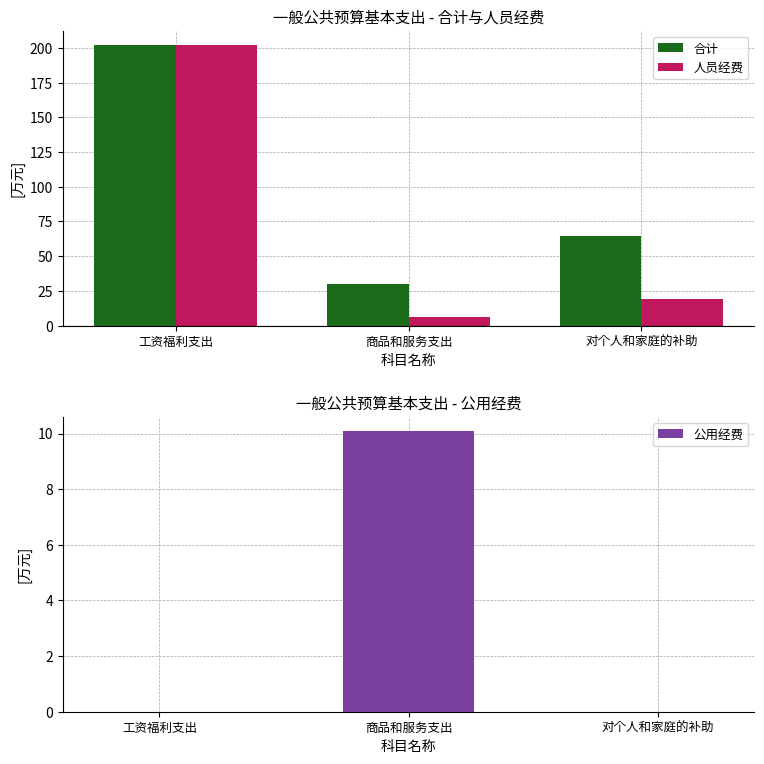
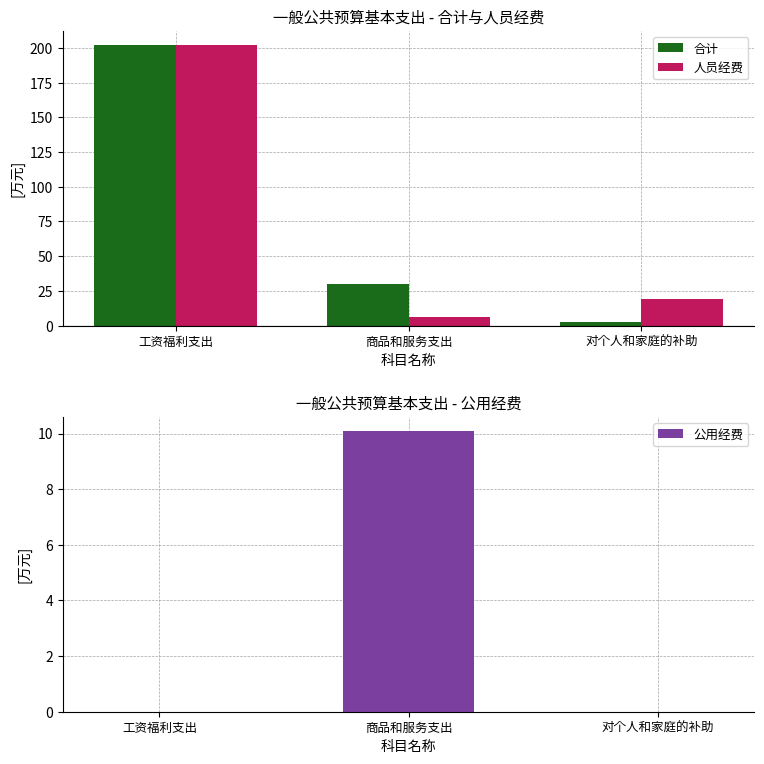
  {
    "一般公共预算基本支出 - 合计与人员经费": {
      "合计": {
        "工资福利支出": 202,
        "商品和服务支出": 30,
-       "对个人和家庭的补助": 65
+       "对个人和家庭的补助": 3
      },
      "人员经费": {
        "工资福利支出": 202,
        "商品和服务支出": 6,
        "对个人和家庭的补助": 19
      }
    },
    "一般公共预算基本支出 - 公用经费": {
      "工资福利支出": 0.0,
      "商品和服务支出": 10.1,
      "对个人和家庭的补助": 0.0
    }
  }
